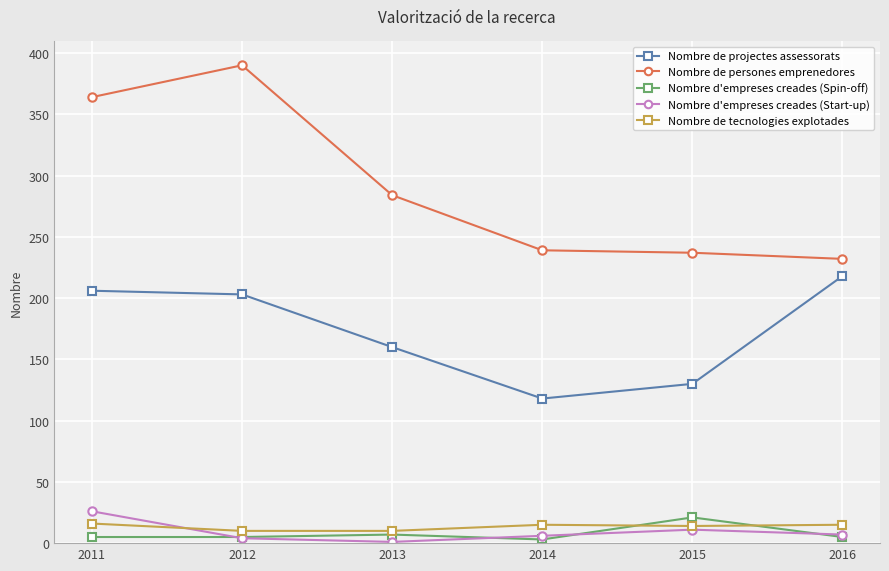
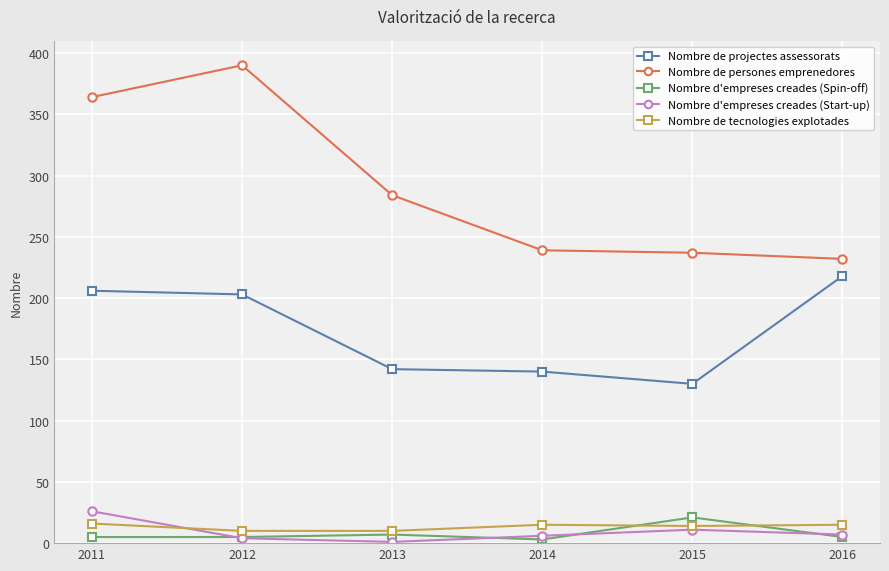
  {
    "Nombre de projectes assessorats": {
      "2011": 206,
      "2012": 203,
-     "2013": 160,
-     "2014": 118,
+     "2013": 142,
+     "2014": 140,
      "2015": 130,
      "2016": 218
    },
    "Nombre d'empreses creades (Spin-off)": {
      "2011": 5,
      "2013": 7,
      "2014": 3,
      "2015": 21
    },
    "Nombre d'empreses creades (Start-up)": {
      "2011": 26,
      "2013": 1,
      "2014": 6,
      "2015": 11
    }
  }
